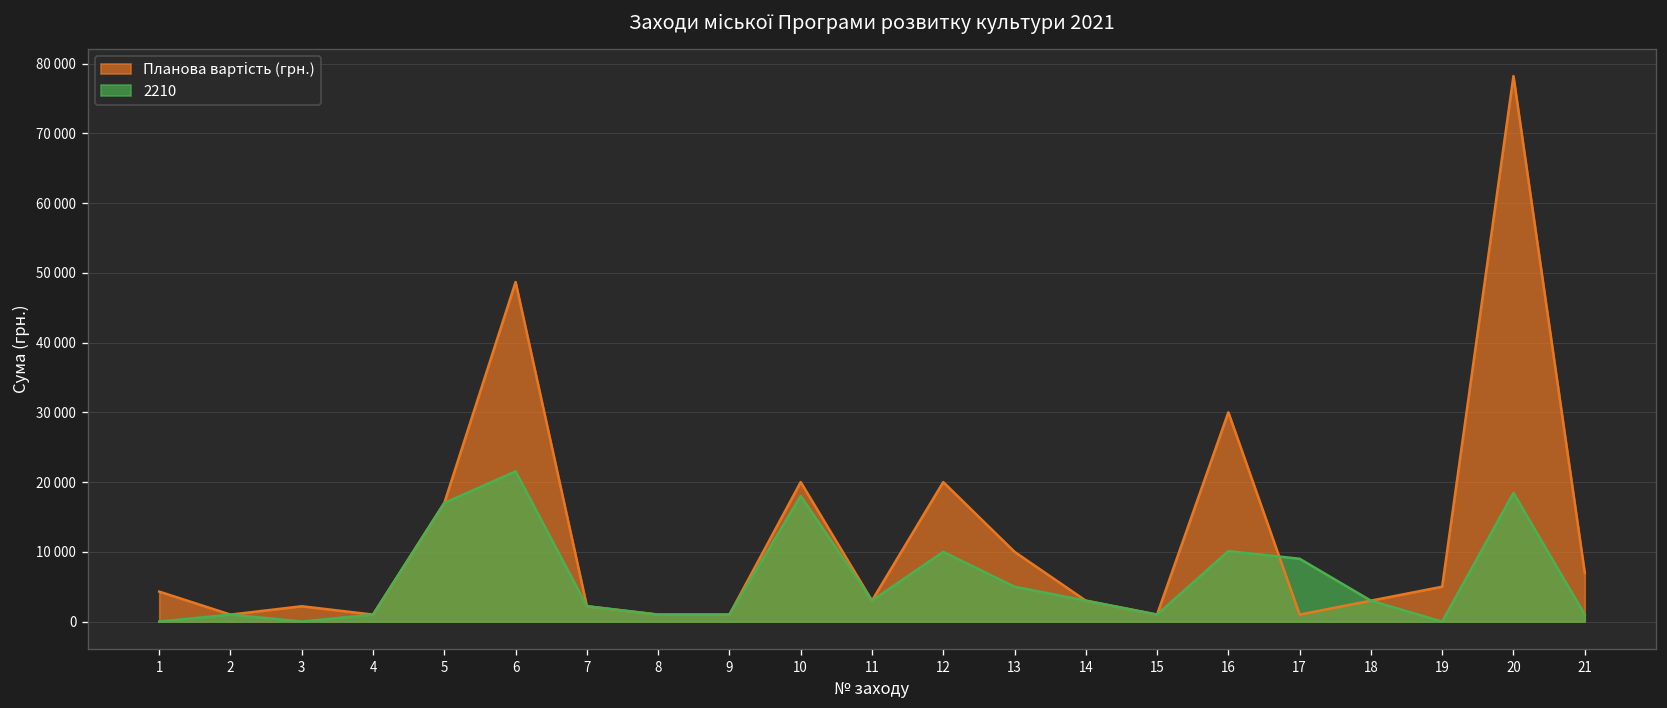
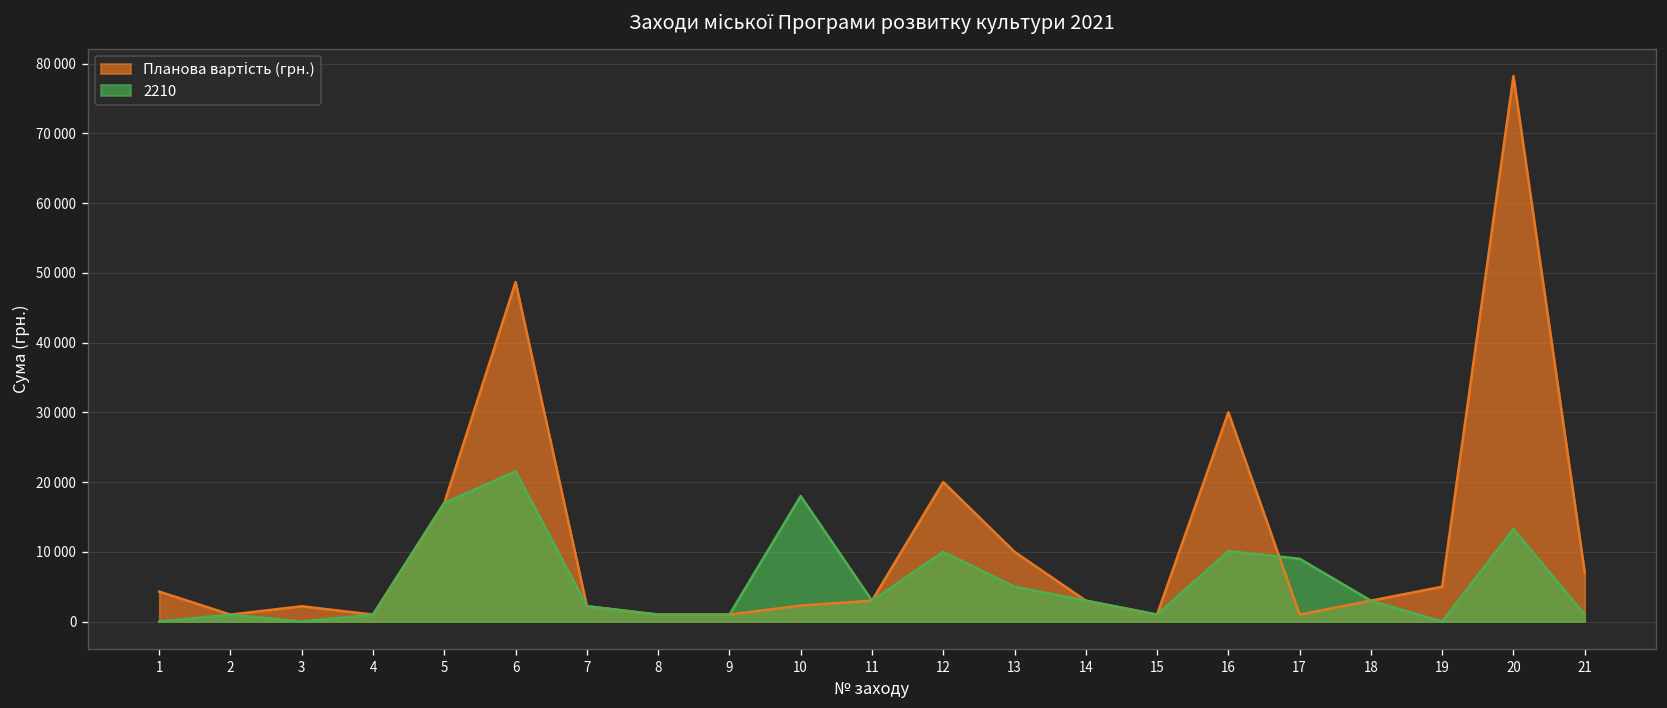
  {
    "Планова вартість (грн.)": {
      "1": 4000,
      "3": 2000,
      "6": 49000,
-     "10": 20000,
+     "10": 2000,
      "12": 20000,
      "13": 10000,
      "16": 30000,
      "17": 1000,
      "19": 5000,
      "20": 78000,
      "21": 7000
    },
    "2210": {
      "1": 0,
      "3": 0,
      "6": 22000,
      "10": 18000,
      "12": 10000,
      "13": 5000,
      "16": 10000,
      "17": 9000,
      "19": 0,
-     "20": 18000,
+     "20": 13000,
      "21": 1000
    }
  }
